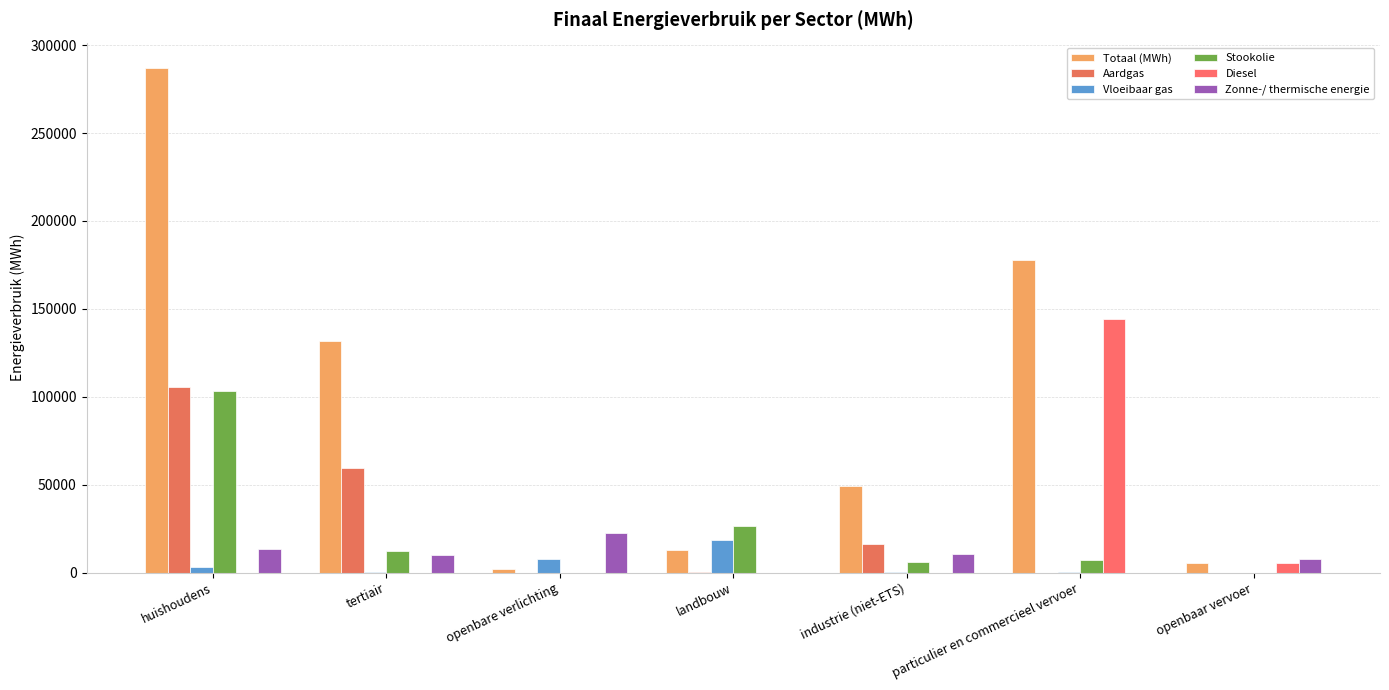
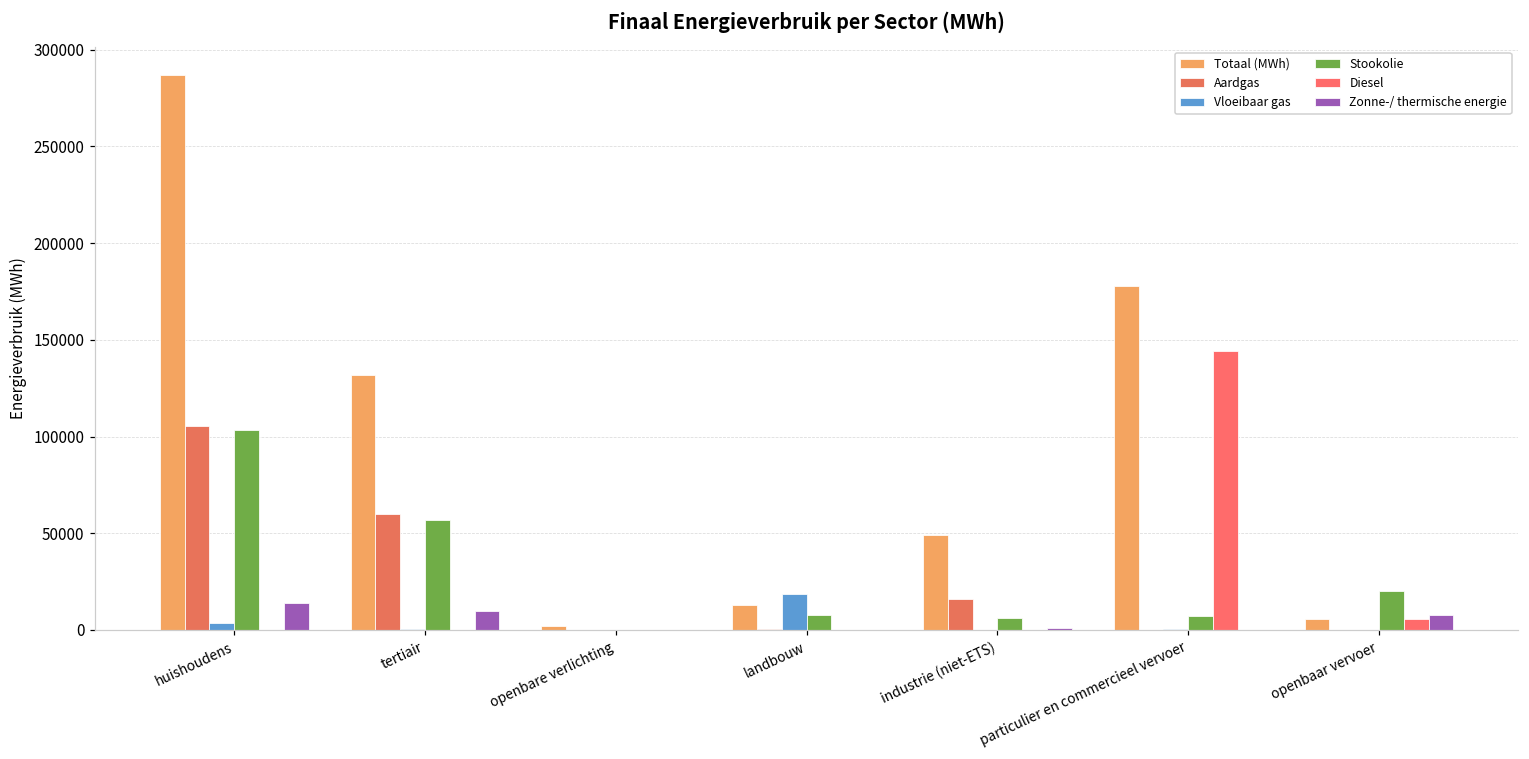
  {
    "Vloeibaar gas": {
      "huishoudens": 3000,
-     "openbare verlichting": 8000,
+     "openbare verlichting": 0,
      "landbouw": 19000,
      "openbaar vervoer": 0
    },
    "Stookolie": {
      "huishoudens": 103000,
-     "tertiair": 12000,
+     "tertiair": 57000,
      "openbare verlichting": 0,
-     "landbouw": 27000,
+     "landbouw": 8000,
      "industrie (niet-ETS)": 6000,
      "particulier en commercieel vervoer": 7000,
-     "openbaar vervoer": 0
+     "openbaar vervoer": 20000
    },
    "Zonne-/ thermische energie": {
      "huishoudens": 14000,
      "tertiair": 10000,
-     "openbare verlichting": 23000,
+     "openbare verlichting": 0,
      "landbouw": 0,
-     "industrie (niet-ETS)": 11000,
+     "industrie (niet-ETS)": 1000,
      "particulier en commercieel vervoer": 0,
      "openbaar vervoer": 8000
    }
  }
